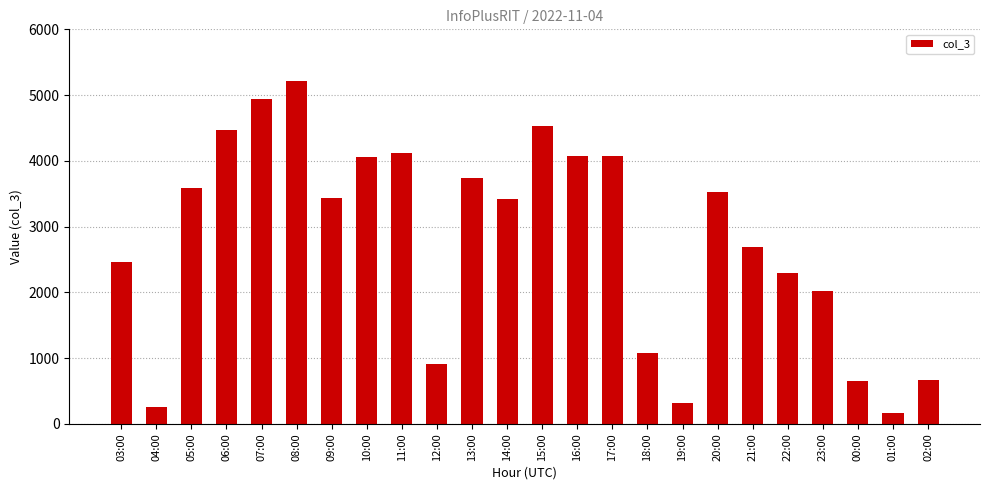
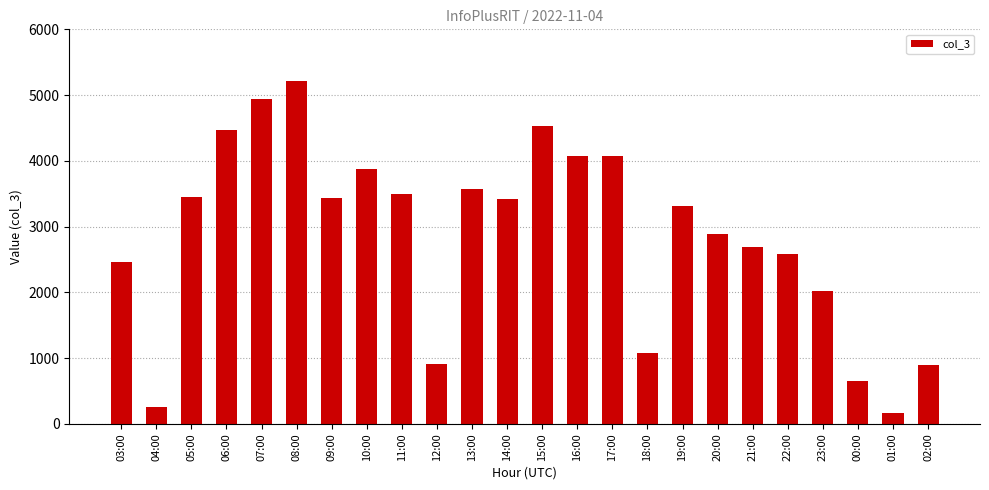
  {
    "03:00": 2500,
    "04:00": 300,
-   "05:00": 3600,
+   "05:00": 3400,
    "06:00": 4500,
    "07:00": 4900,
    "08:00": 5200,
    "09:00": 3400,
-   "10:00": 4100,
-   "11:00": 4100,
+   "10:00": 3900,
+   "11:00": 3500,
    "12:00": 900,
-   "13:00": 3700,
+   "13:00": 3600,
    "14:00": 3400,
    "15:00": 4500,
    "16:00": 4100,
    "17:00": 4100,
    "18:00": 1100,
-   "19:00": 300,
-   "20:00": 3500,
+   "19:00": 3300,
+   "20:00": 2900,
    "21:00": 2700,
-   "22:00": 2300,
+   "22:00": 2600,
    "23:00": 2000,
    "00:00": 600,
    "01:00": 200,
-   "02:00": 700
+   "02:00": 900
  }
